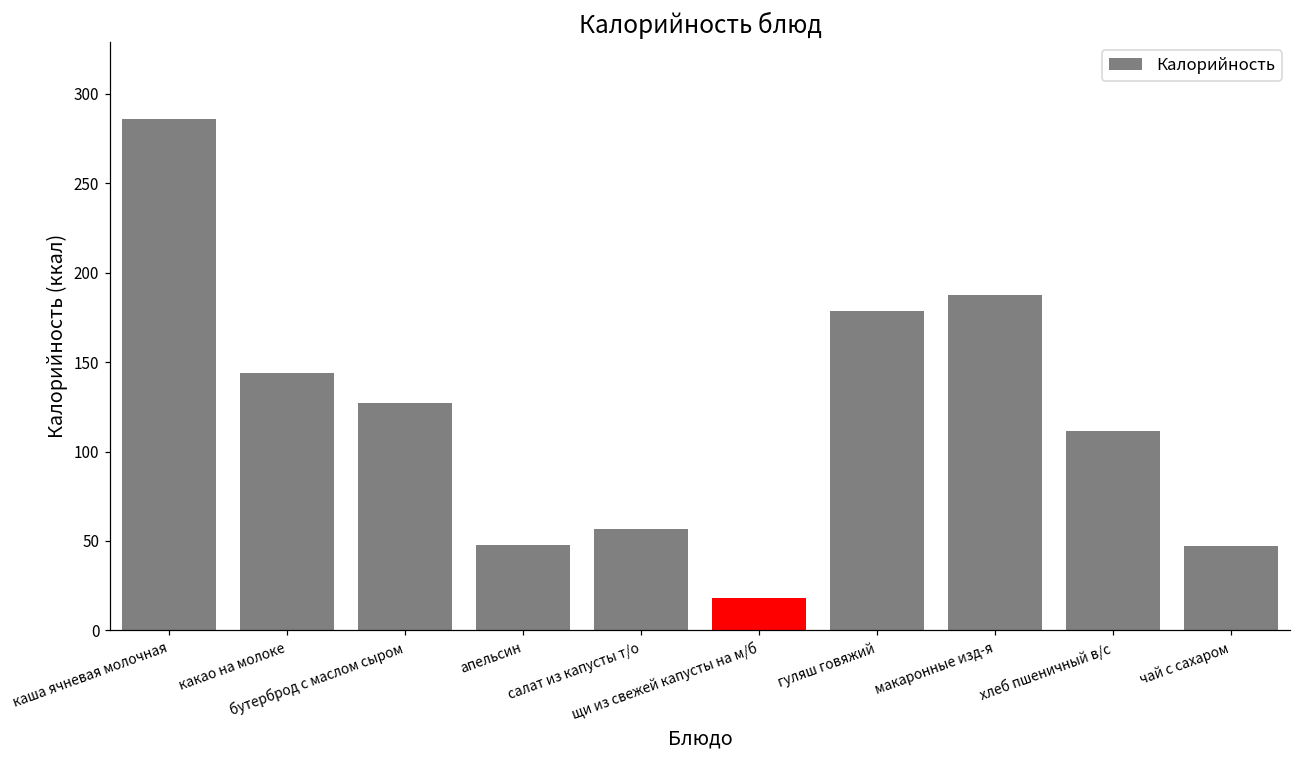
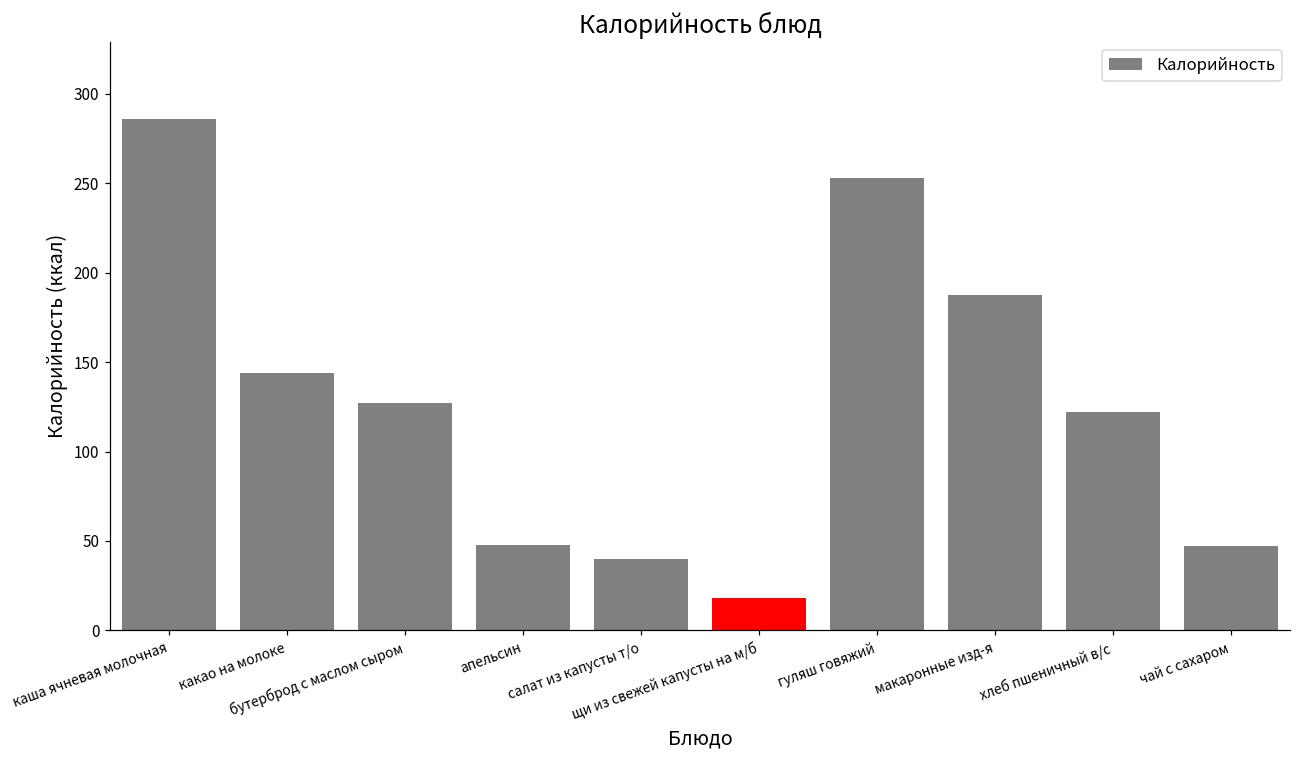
  {
    "каша ячневая молочная": 286,
    "какао на молоке": 144,
    "бутерброд с маслом сыром": 127,
    "апельсин": 48,
-   "салат из капусты т/о": 57,
+   "салат из капусты т/о": 40,
    "щи из свежей капусты на м/б": 18,
-   "гуляш говяжий": 178,
+   "гуляш говяжий": 253,
    "макаронные изд-я": 188,
-   "хлеб пшеничный в/с": 112,
+   "хлеб пшеничный в/с": 122,
    "чай с сахаром": 47
  }
